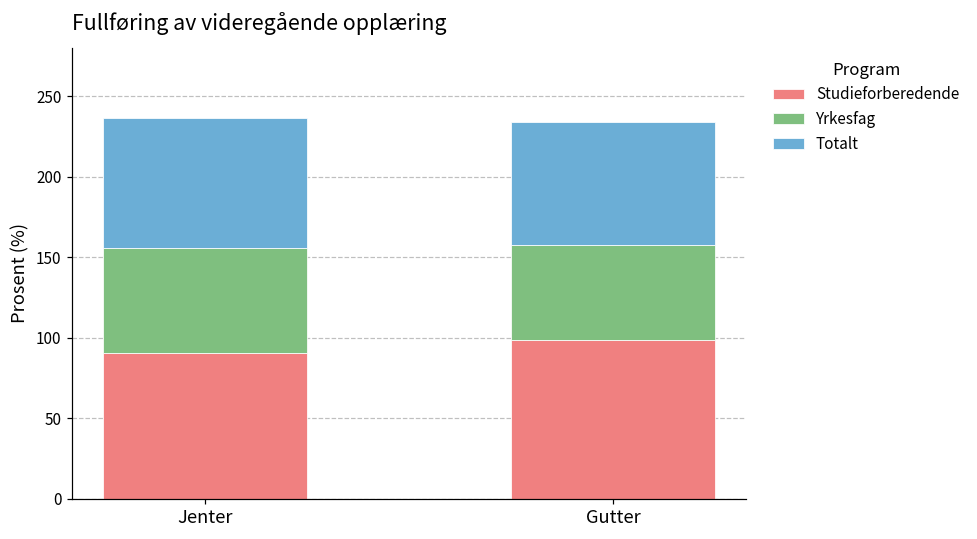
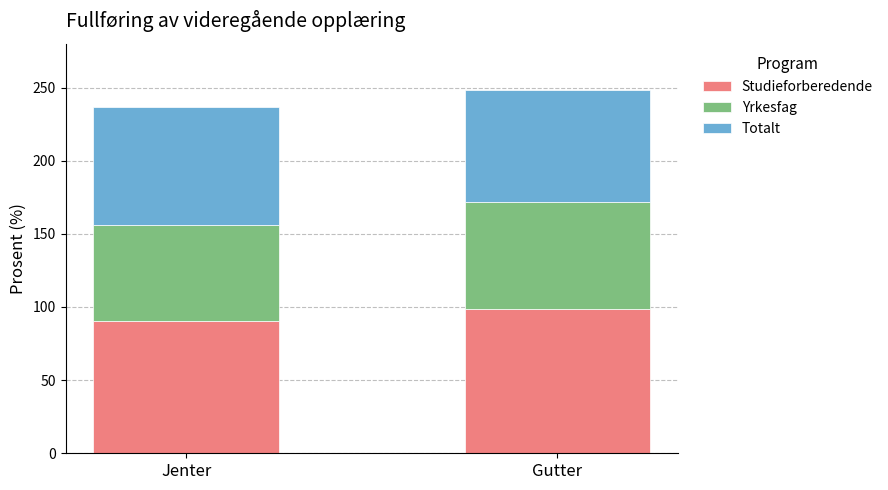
  {
    "Studieforberedende": {
      "Jenter": 91,
      "Gutter": 99
    },
    "Yrkesfag": {
      "Jenter": 65,
-     "Gutter": 59
+     "Gutter": 74
    },
    "Totalt": {
      "Jenter": 81,
      "Gutter": 77
    }
  }
